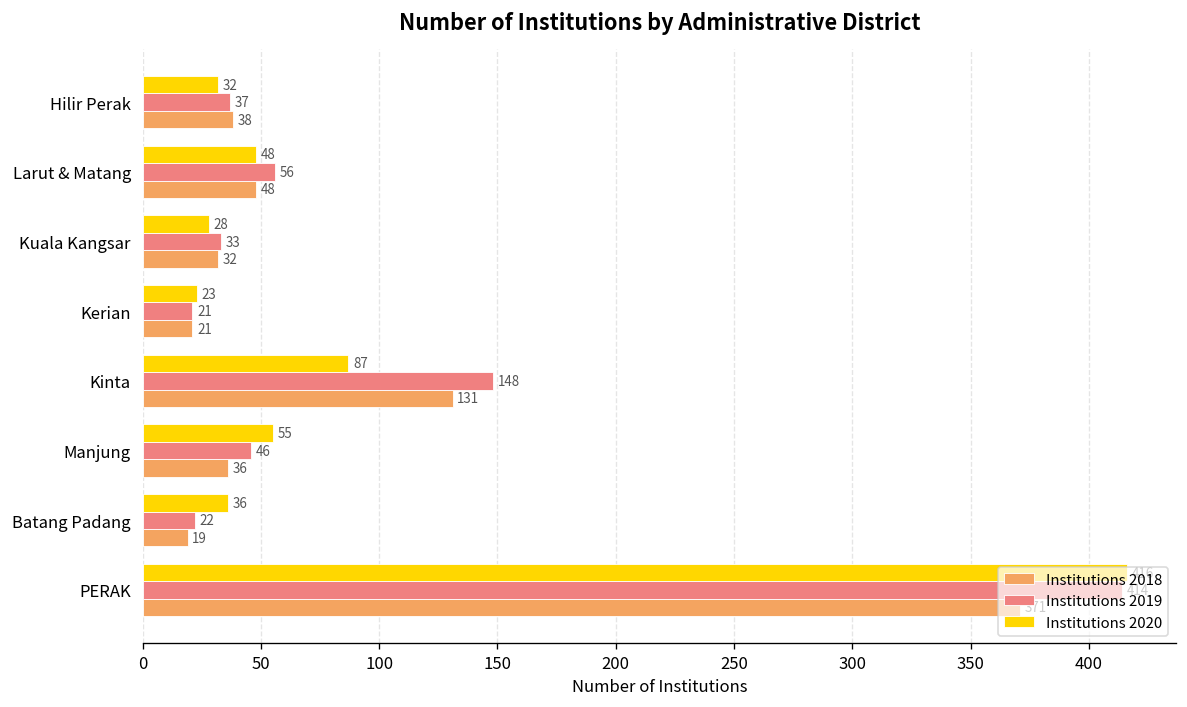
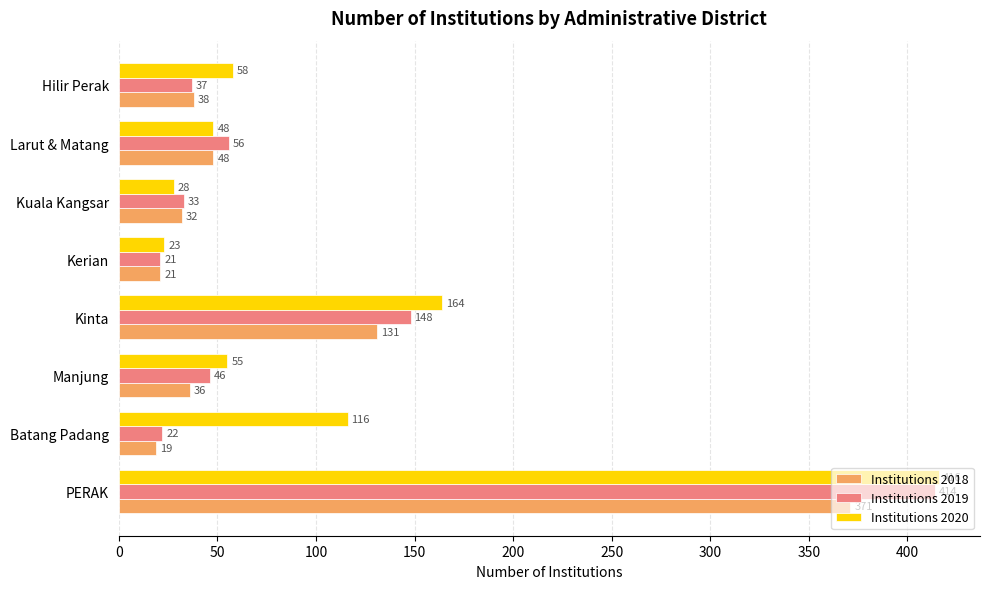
  {
    "Institutions 2020": {
-     "Hilir Perak": 32,
+     "Hilir Perak": 58,
      "Larut & Matang": 48,
      "Kuala Kangsar": 28,
      "Kerian": 23,
-     "Kinta": 87,
+     "Kinta": 164,
      "Manjung": 55,
-     "Batang Padang": 36
+     "Batang Padang": 116
    }
  }
